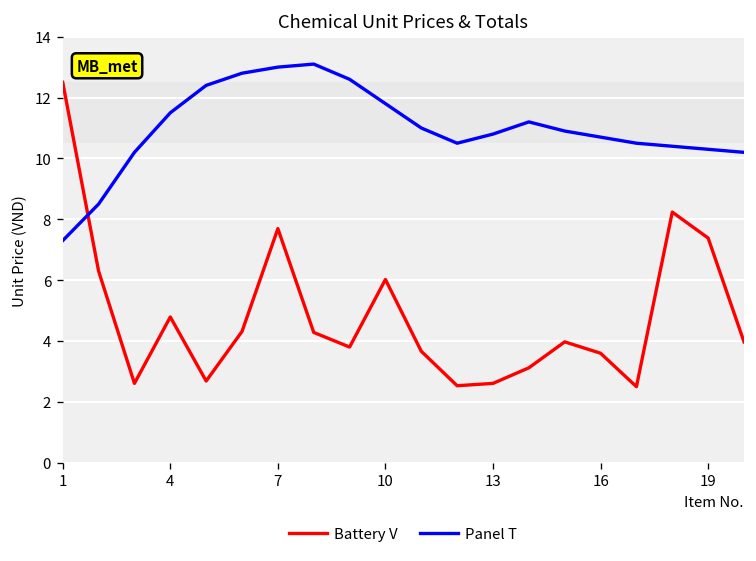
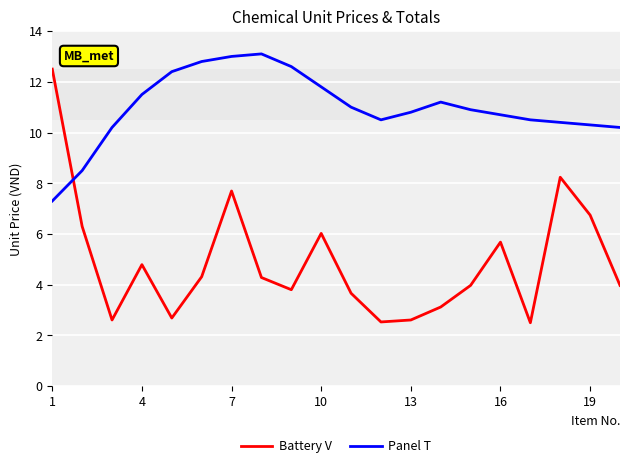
  {
    "Battery V": {
      "1": 12.5,
      "4": 4.8,
      "7": 7.7,
      "10": 6.0,
      "13": 2.6,
-     "16": 3.6,
-     "19": 7.4
+     "16": 5.7,
+     "19": 6.7
    },
    "Panel T": {
      "1": 7.3,
      "4": 11.5,
      "7": 13.0,
      "10": 11.8,
      "13": 10.8,
      "16": 10.7,
      "19": 10.3
    }
  }
